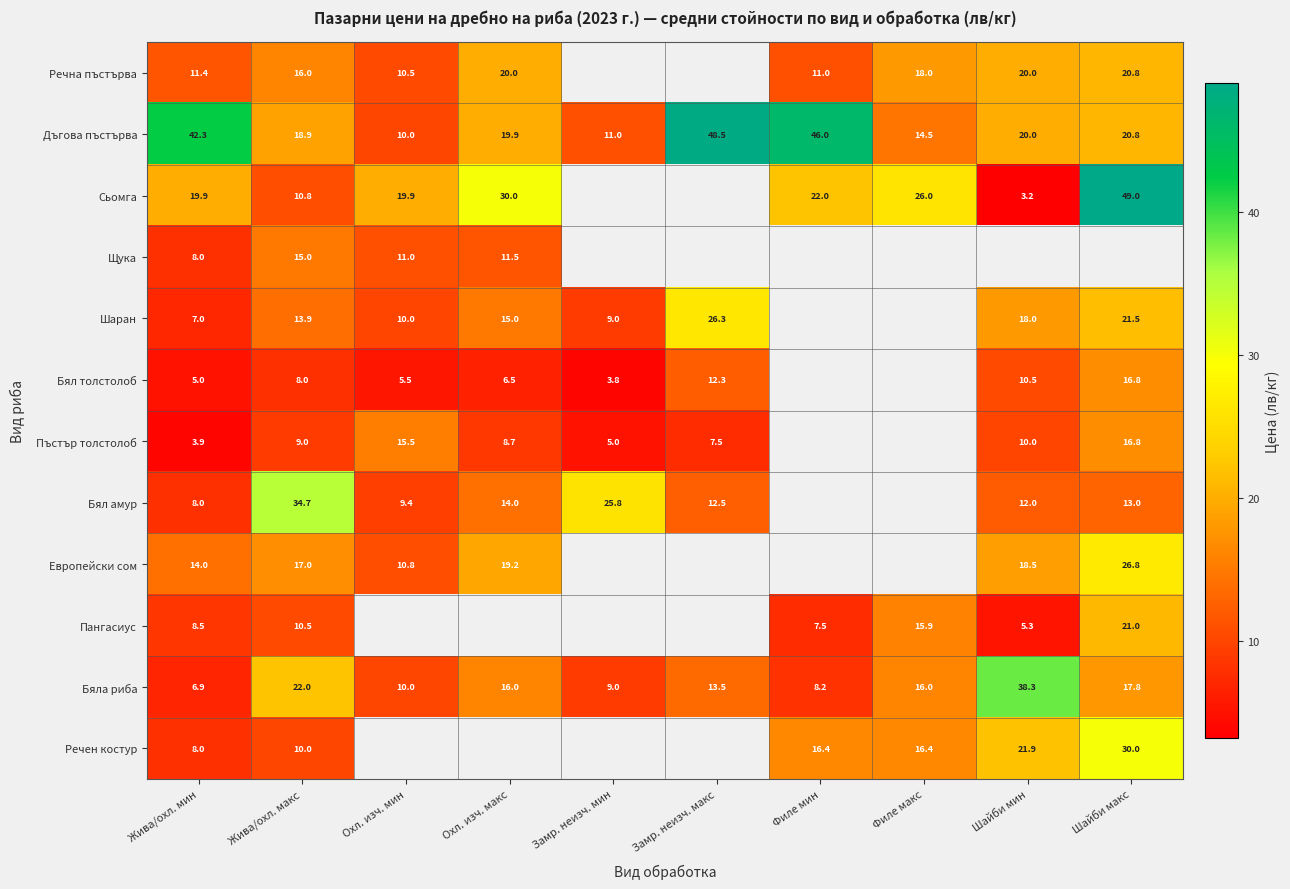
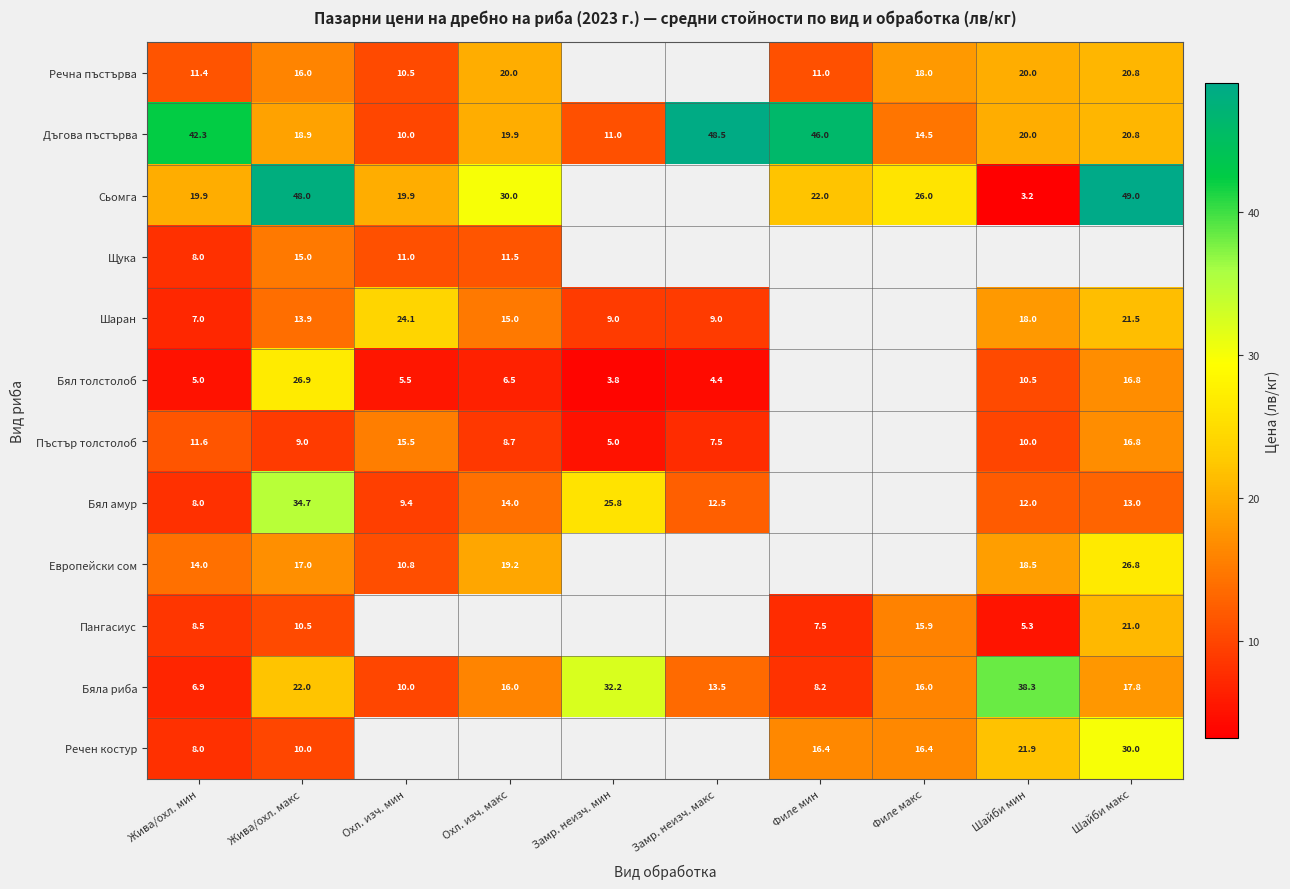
  {
    "Речна пъстърва": {
      "Жива/охл. мин": 11.4,
      "Жива/охл. макс": 16.0,
      "Охл. изч. мин": 10.5,
      "Охл. изч. макс": 20.0,
      "Филе мин": 11.0,
      "Филе макс": 18.0,
      "Шайби мин": 20.0,
      "Шайби макс": 20.8
    },
    "Дъгова пъстърва": {
      "Жива/охл. мин": 42.3,
      "Жива/охл. макс": 18.9,
      "Охл. изч. мин": 10.0,
      "Охл. изч. макс": 19.9,
      "Замр. неизч. мин": 11.0,
      "Замр. неизч. макс": 48.5,
      "Филе мин": 46.0,
      "Филе макс": 14.5,
      "Шайби мин": 20.0,
      "Шайби макс": 20.8
    },
    "Сьомга": {
      "Жива/охл. мин": 19.9,
-     "Жива/охл. макс": 10.8,
+     "Жива/охл. макс": 48.0,
      "Охл. изч. мин": 19.9,
      "Охл. изч. макс": 30.0,
      "Филе мин": 22.0,
      "Филе макс": 26.0,
      "Шайби мин": 3.2,
      "Шайби макс": 49.0
    },
    "Щука": {
      "Жива/охл. мин": 8.0,
      "Жива/охл. макс": 15.0,
      "Охл. изч. мин": 11.0,
      "Охл. изч. макс": 11.5
    },
    "Шаран": {
      "Жива/охл. мин": 7.0,
      "Жива/охл. макс": 13.9,
-     "Охл. изч. мин": 10.0,
+     "Охл. изч. мин": 24.1,
      "Охл. изч. макс": 15.0,
      "Замр. неизч. мин": 9.0,
-     "Замр. неизч. макс": 26.3,
+     "Замр. неизч. макс": 9.0,
      "Шайби мин": 18.0,
      "Шайби макс": 21.5
    },
    "Бял толстолоб": {
      "Жива/охл. мин": 5.0,
-     "Жива/охл. макс": 8.0,
+     "Жива/охл. макс": 26.9,
      "Охл. изч. мин": 5.5,
      "Охл. изч. макс": 6.5,
      "Замр. неизч. мин": 3.8,
-     "Замр. неизч. макс": 12.3,
+     "Замр. неизч. макс": 4.4,
      "Шайби мин": 10.5,
      "Шайби макс": 16.8
    },
    "Пъстър толстолоб": {
-     "Жива/охл. мин": 3.9,
+     "Жива/охл. мин": 11.6,
      "Жива/охл. макс": 9.0,
      "Охл. изч. мин": 15.5,
      "Охл. изч. макс": 8.7,
      "Замр. неизч. мин": 5.0,
      "Замр. неизч. макс": 7.5,
      "Шайби мин": 10.0,
      "Шайби макс": 16.8
    },
    "Бял амур": {
      "Жива/охл. мин": 8.0,
      "Жива/охл. макс": 34.7,
      "Охл. изч. мин": 9.4,
      "Охл. изч. макс": 14.0,
      "Замр. неизч. мин": 25.8,
      "Замр. неизч. макс": 12.5,
      "Шайби мин": 12.0,
      "Шайби макс": 13.0
    },
    "Европейски сом": {
      "Жива/охл. мин": 14.0,
      "Жива/охл. макс": 17.0,
      "Охл. изч. мин": 10.8,
      "Охл. изч. макс": 19.2,
      "Шайби мин": 18.5,
      "Шайби макс": 26.8
    },
    "Пангасиус": {
      "Жива/охл. мин": 8.5,
      "Жива/охл. макс": 10.5,
      "Филе мин": 7.5,
      "Филе макс": 15.9,
      "Шайби мин": 5.3,
      "Шайби макс": 21.0
    },
    "Бяла риба": {
      "Жива/охл. мин": 6.9,
      "Жива/охл. макс": 22.0,
      "Охл. изч. мин": 10.0,
      "Охл. изч. макс": 16.0,
-     "Замр. неизч. мин": 9.0,
+     "Замр. неизч. мин": 32.2,
      "Замр. неизч. макс": 13.5,
      "Филе мин": 8.2,
      "Филе макс": 16.0,
      "Шайби мин": 38.3,
      "Шайби макс": 17.8
    },
    "Речен костур": {
      "Жива/охл. мин": 8.0,
      "Жива/охл. макс": 10.0,
      "Филе мин": 16.4,
      "Филе макс": 16.4,
      "Шайби мин": 21.9,
      "Шайби макс": 30.0
    }
  }
